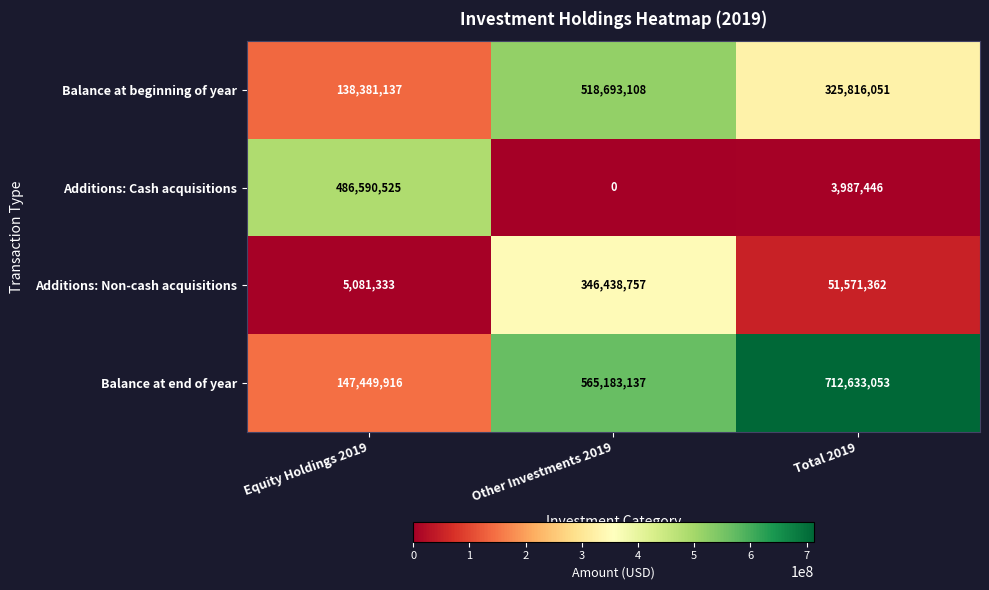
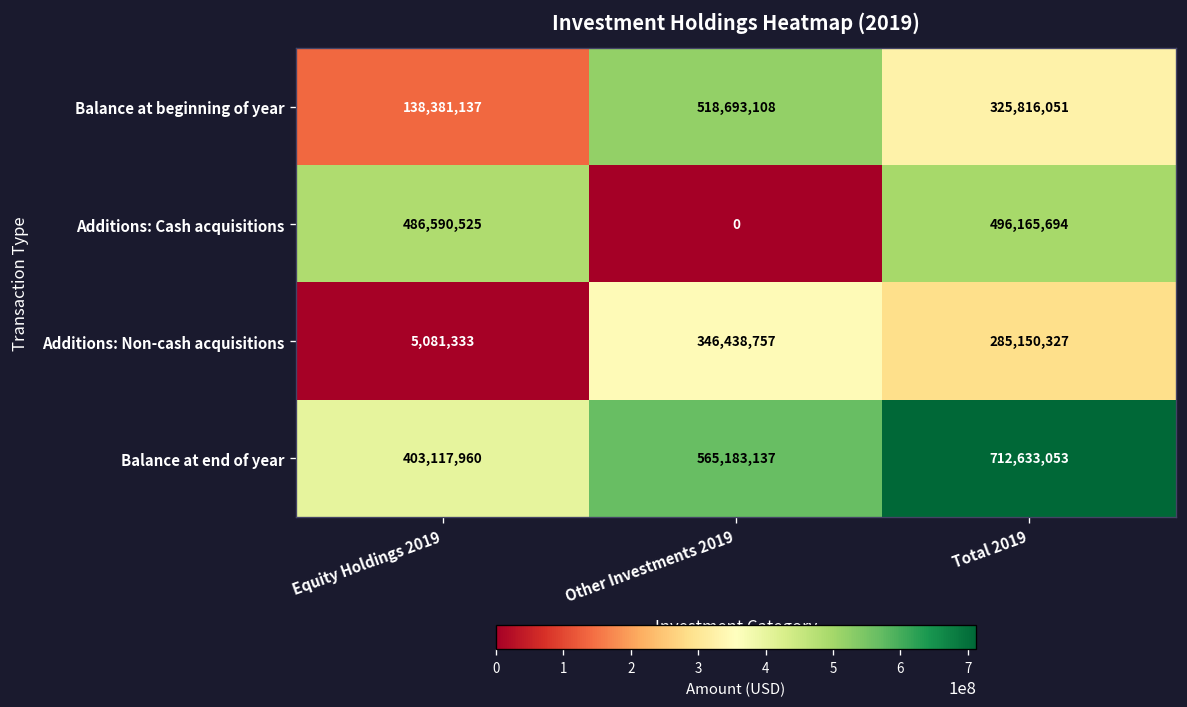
  {
    "Balance at beginning of year": {
      "Equity Holdings 2019": "138,381,137",
      "Other Investments 2019": "518,693,108",
      "Total 2019": "325,816,051"
    },
    "Additions: Cash acquisitions": {
      "Equity Holdings 2019": "486,590,525",
      "Other Investments 2019": "0",
-     "Total 2019": "3,987,446"
+     "Total 2019": "496,165,694"
    },
    "Additions: Non-cash acquisitions": {
      "Equity Holdings 2019": "5,081,333",
      "Other Investments 2019": "346,438,757",
-     "Total 2019": "51,571,362"
+     "Total 2019": "285,150,327"
    },
    "Balance at end of year": {
-     "Equity Holdings 2019": "147,449,916",
+     "Equity Holdings 2019": "403,117,960",
      "Other Investments 2019": "565,183,137",
      "Total 2019": "712,633,053"
    }
  }
